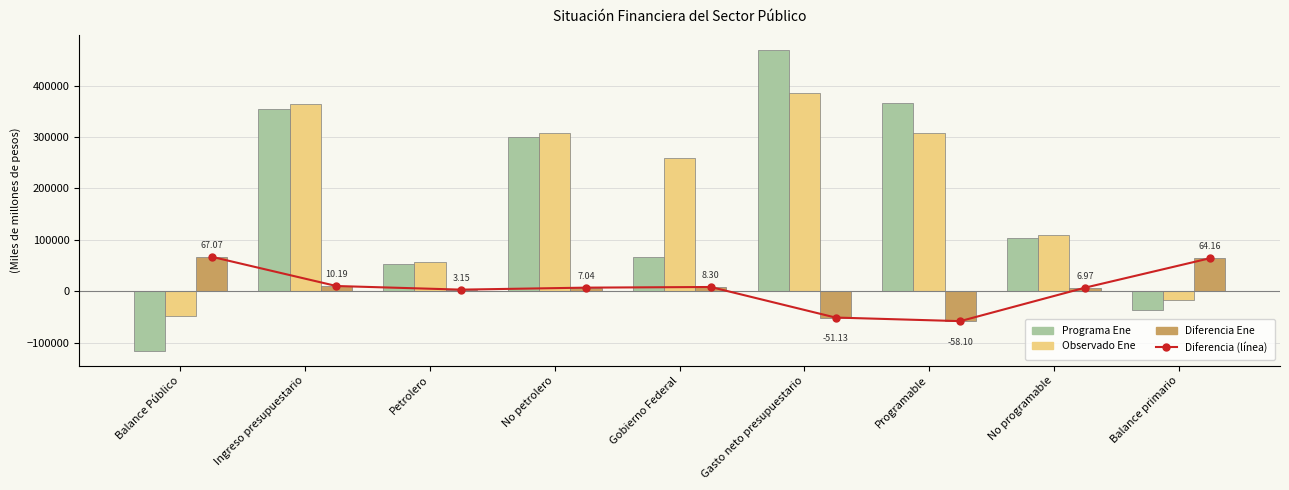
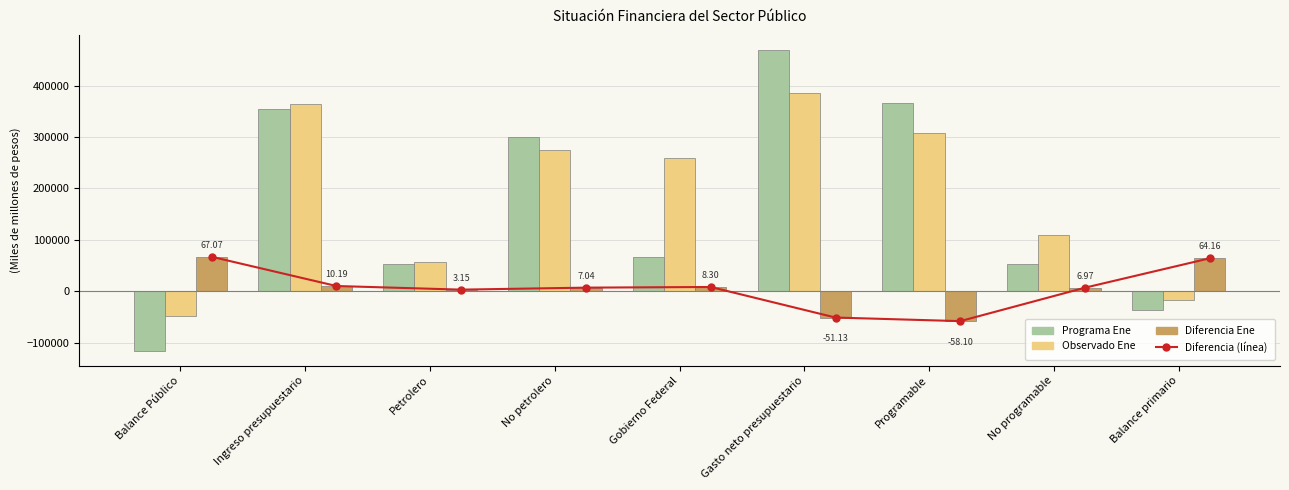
  {
    "Programa Ene": {
      "Balance Público": -120000,
      "Ingreso presupuestario": 350000,
      "Petrolero": 50000,
      "No petrolero": 300000,
      "Gobierno Federal": 70000,
      "Gasto neto presupuestario": 470000,
      "Programable": 370000,
-     "No programable": 100000,
+     "No programable": 50000,
      "Balance primario": -40000
    },
    "Observado Ene": {
      "Balance Público": -50000,
      "Ingreso presupuestario": 360000,
      "Petrolero": 60000,
-     "No petrolero": 310000,
+     "No petrolero": 280000,
      "Gobierno Federal": 260000,
      "Gasto neto presupuestario": 390000,
      "Programable": 310000,
      "No programable": 110000,
      "Balance primario": -20000
    }
  }
